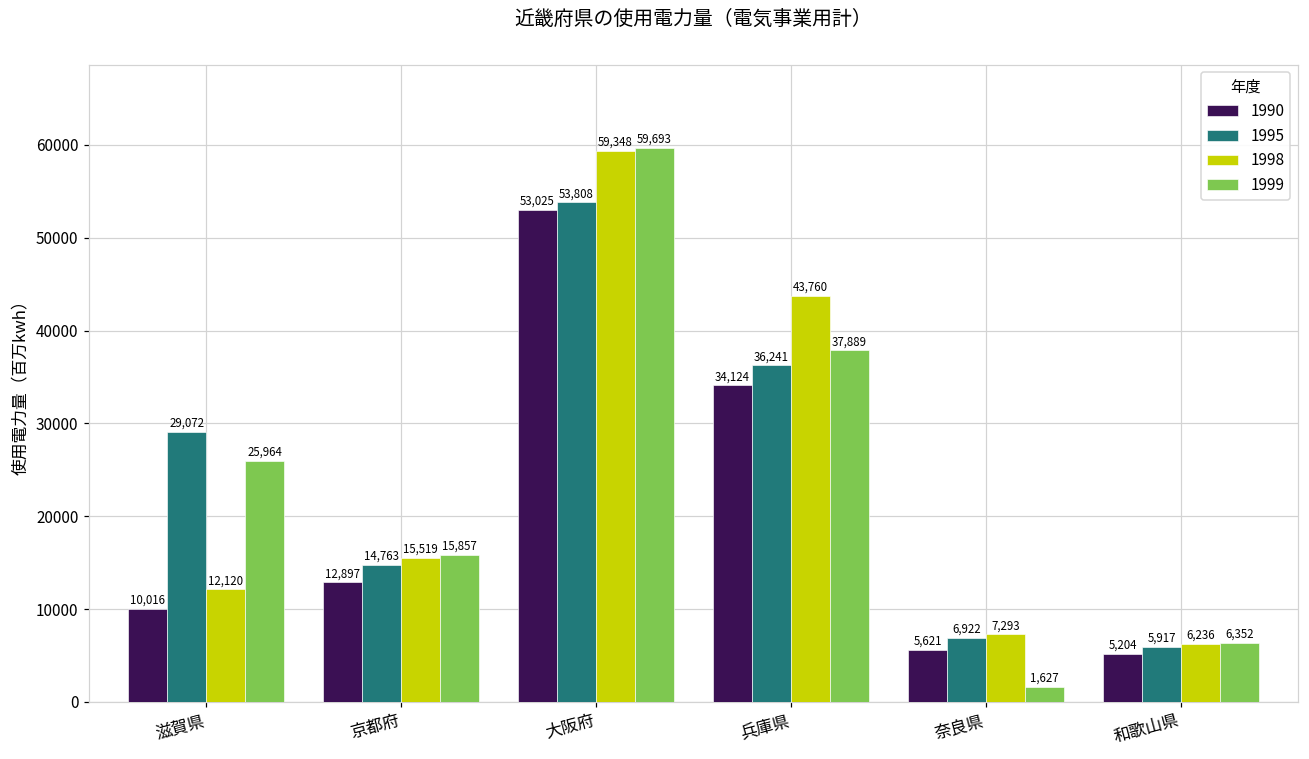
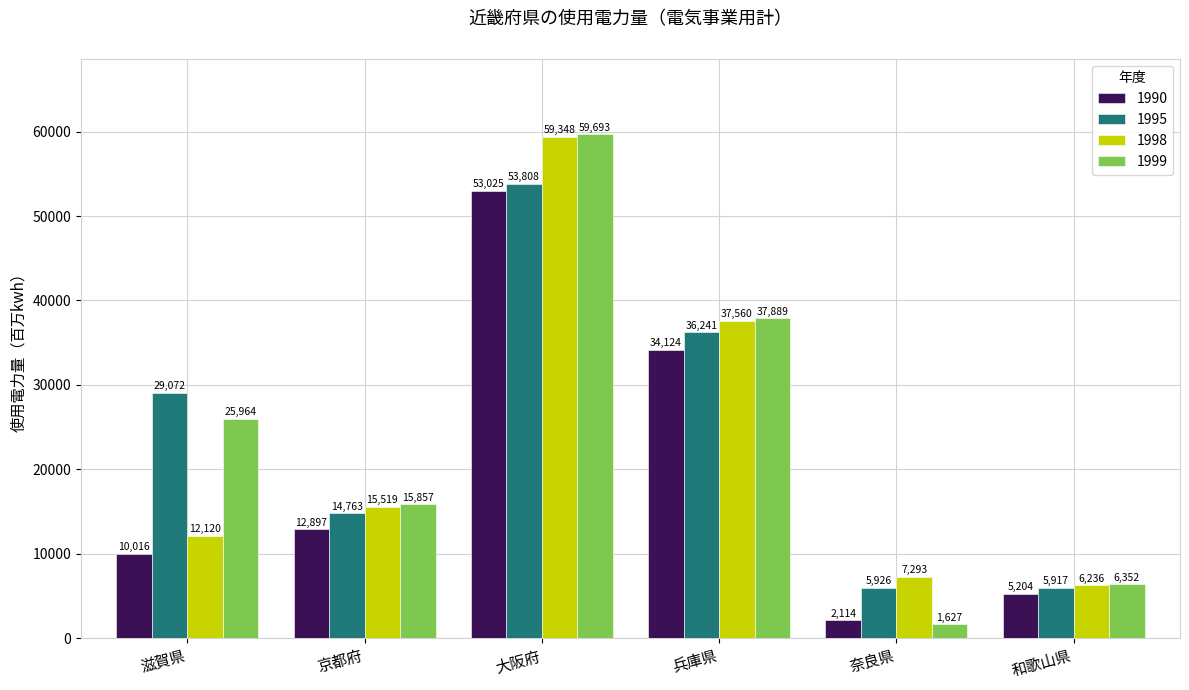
  {
    "1990": {
      "滋賀県": "10,016",
      "京都府": "12,897",
      "大阪府": "53,025",
      "兵庫県": "34,124",
-     "奈良県": "5,621",
+     "奈良県": "2,114",
      "和歌山県": "5,204"
    },
    "1995": {
      "滋賀県": "29,072",
      "京都府": "14,763",
      "大阪府": "53,808",
      "兵庫県": "36,241",
-     "奈良県": "6,922",
+     "奈良県": "5,926",
      "和歌山県": "5,917"
    },
    "1998": {
      "滋賀県": "12,120",
      "京都府": "15,519",
      "大阪府": "59,348",
-     "兵庫県": "43,760",
+     "兵庫県": "37,560",
      "奈良県": "7,293",
      "和歌山県": "6,236"
    },
    "1999": {
      "滋賀県": "25,964",
      "京都府": "15,857",
      "大阪府": "59,693",
      "兵庫県": "37,889",
      "奈良県": "1,627",
      "和歌山県": "6,352"
    }
  }
